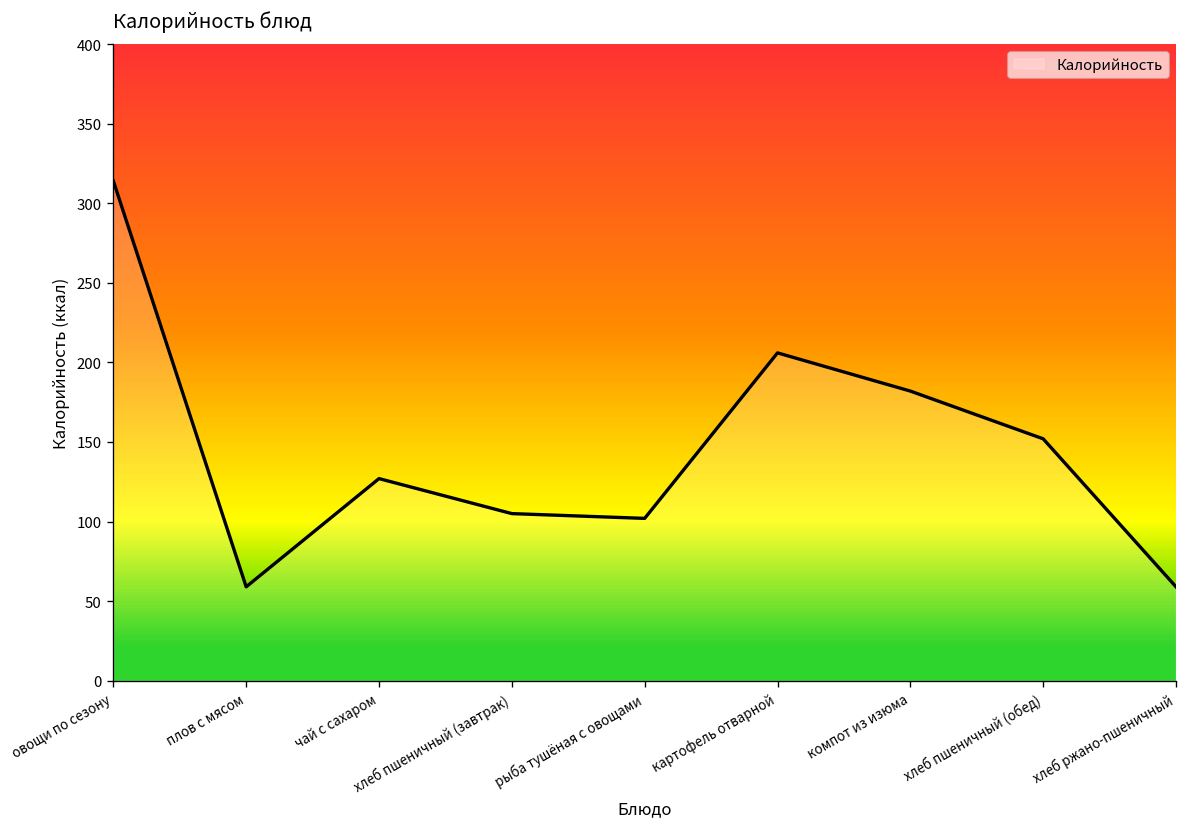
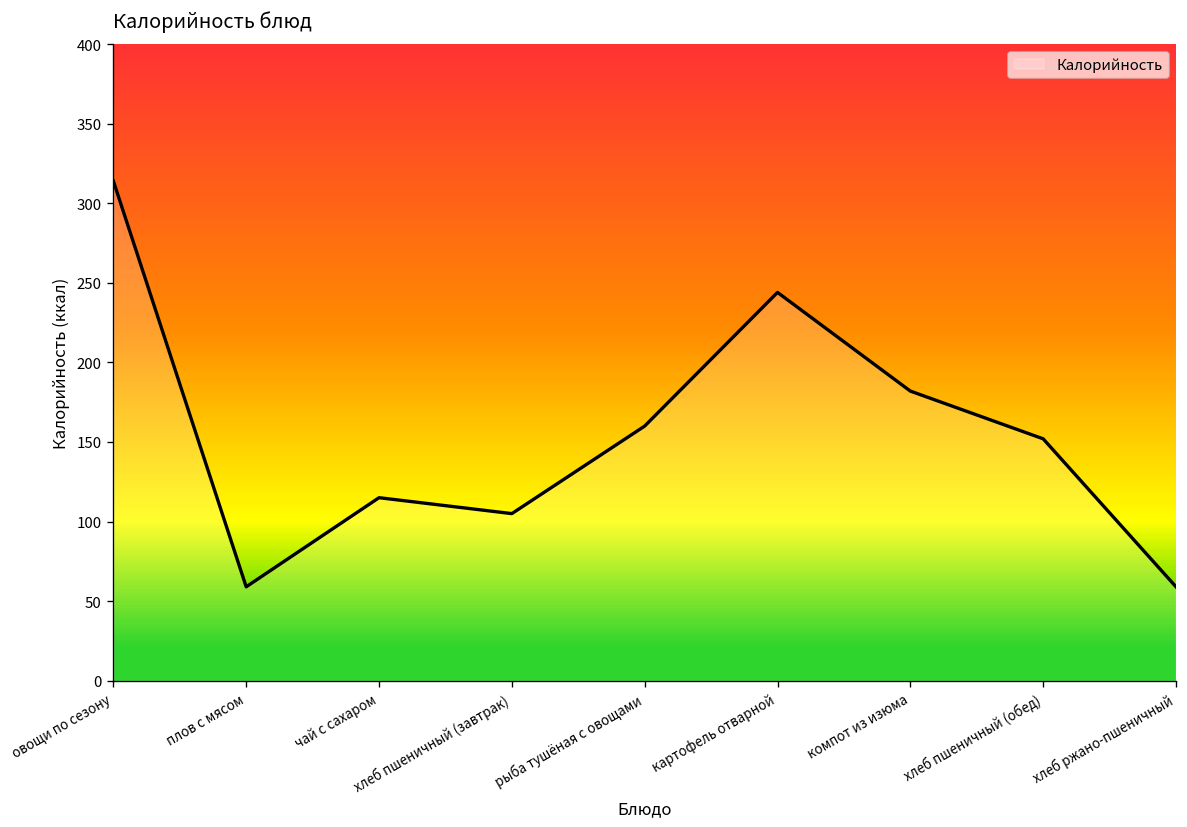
  {
    "овощи по сезону": 314,
    "плов с мясом": 59,
-   "чай с сахаром": 127,
+   "чай с сахаром": 115,
    "хлеб пшеничный (завтрак)": 105,
-   "рыба тушёная с овощами": 102,
-   "картофель отварной": 206,
+   "рыба тушёная с овощами": 160,
+   "картофель отварной": 244,
    "компот из изюма": 182,
    "хлеб пшеничный (обед)": 152,
    "хлеб ржано-пшеничный": 59
  }
